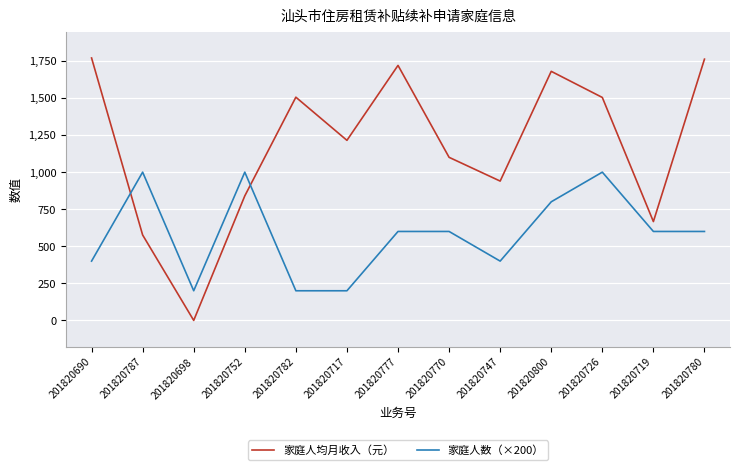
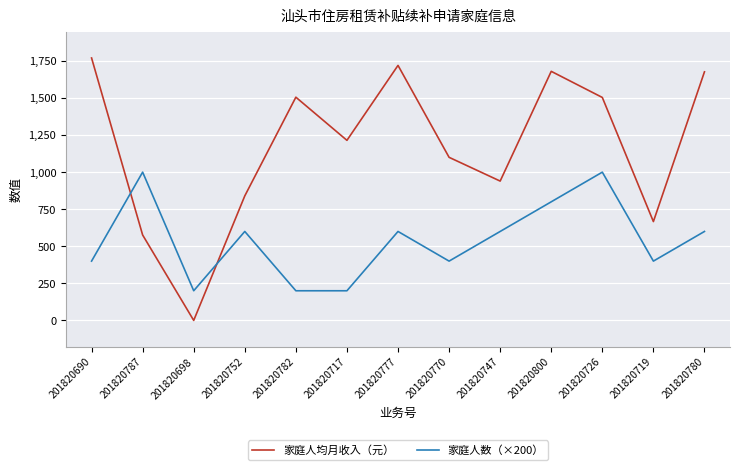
  {
    "家庭人均月收入（元）": {
      "201820690": "1,770",
      "201820787": "580",
      "201820698": "0",
      "201820752": "840",
      "201820782": "1,510",
      "201820717": "1,210",
      "201820777": "1,720",
      "201820770": "1,100",
      "201820747": "940",
      "201820800": "1,680",
      "201820726": "1,500",
      "201820719": "670",
-     "201820780": "1,760"
+     "201820780": "1,680"
    },
    "家庭人数（×200）": {
      "201820690": "400",
      "201820787": "1,000",
      "201820698": "200",
-     "201820752": "1,000",
+     "201820752": "600",
      "201820782": "200",
      "201820717": "200",
      "201820777": "600",
-     "201820770": "600",
-     "201820747": "400",
+     "201820770": "400",
+     "201820747": "600",
      "201820800": "800",
      "201820726": "1,000",
-     "201820719": "600",
+     "201820719": "400",
      "201820780": "600"
    }
  }
